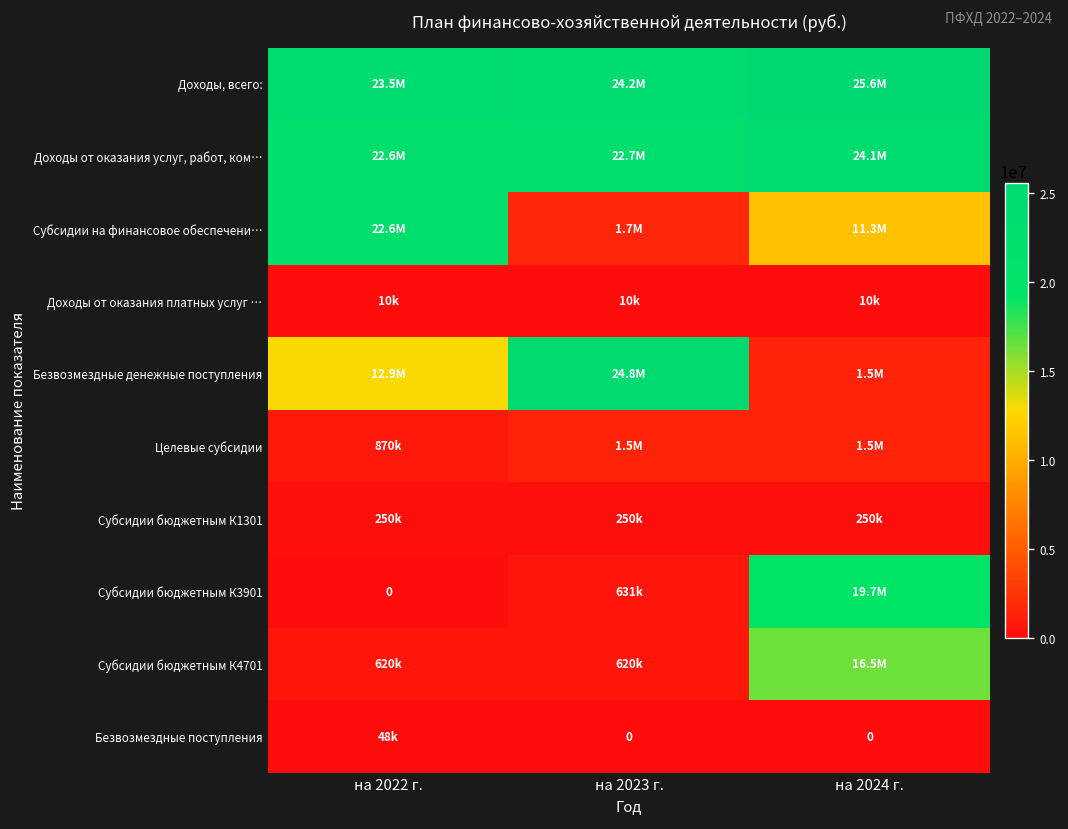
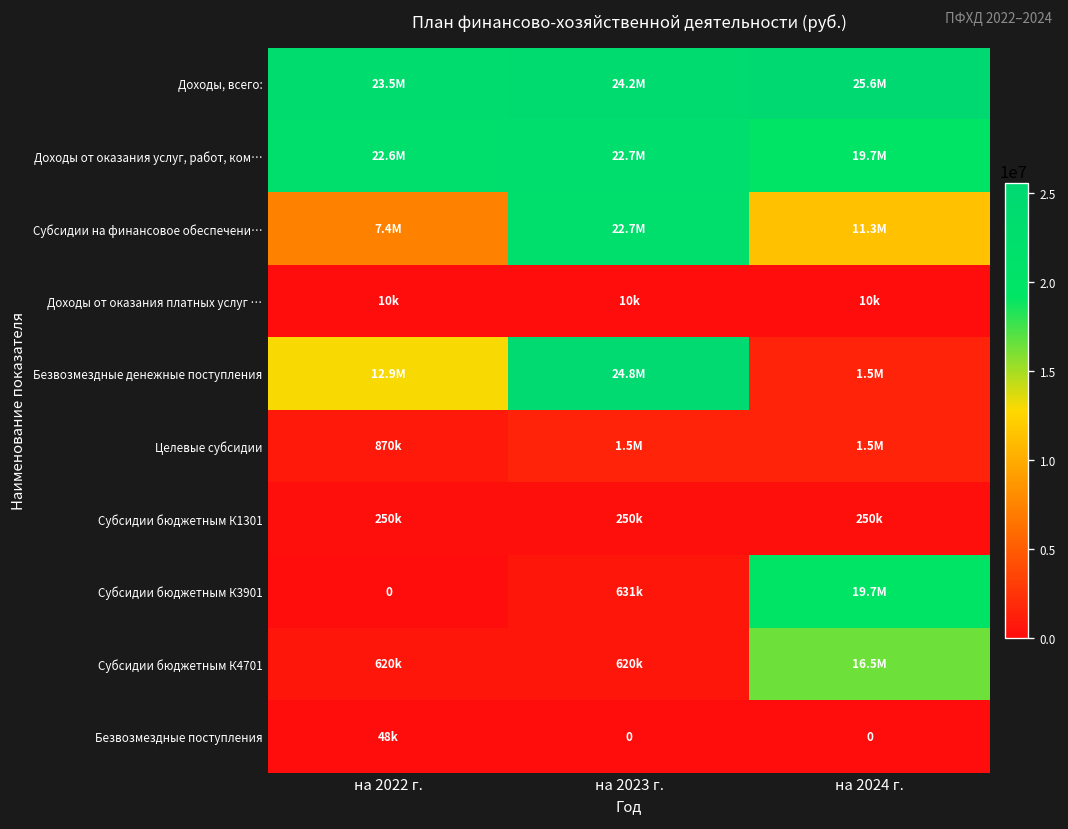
  {
    "Доходы, всего:": {
      "на 2022 г.": "23.5M",
      "на 2023 г.": "24.2M",
      "на 2024 г.": "25.6M"
    },
    "Доходы от оказания услуг, работ, ком…": {
      "на 2022 г.": "22.6M",
      "на 2023 г.": "22.7M",
-     "на 2024 г.": "24.1M"
+     "на 2024 г.": "19.7M"
    },
    "Субсидии на финансовое обеспечени…": {
-     "на 2022 г.": "22.6M",
-     "на 2023 г.": "1.7M",
+     "на 2022 г.": "7.4M",
+     "на 2023 г.": "22.7M",
      "на 2024 г.": "11.3M"
    },
    "Доходы от оказания платных услуг …": {
      "на 2022 г.": "10k",
      "на 2023 г.": "10k",
      "на 2024 г.": "10k"
    },
    "Безвозмездные денежные поступления": {
      "на 2022 г.": "12.9M",
      "на 2023 г.": "24.8M",
      "на 2024 г.": "1.5M"
    },
    "Целевые субсидии": {
      "на 2022 г.": "870k",
      "на 2023 г.": "1.5M",
      "на 2024 г.": "1.5M"
    },
    "Субсидии бюджетным К1301": {
      "на 2022 г.": "250k",
      "на 2023 г.": "250k",
      "на 2024 г.": "250k"
    },
    "Субсидии бюджетным К3901": {
      "на 2022 г.": "0",
      "на 2023 г.": "631k",
      "на 2024 г.": "19.7M"
    },
    "Субсидии бюджетным К4701": {
      "на 2022 г.": "620k",
      "на 2023 г.": "620k",
      "на 2024 г.": "16.5M"
    },
    "Безвозмездные поступления": {
      "на 2022 г.": "48k",
      "на 2023 г.": "0",
      "на 2024 г.": "0"
    }
  }
